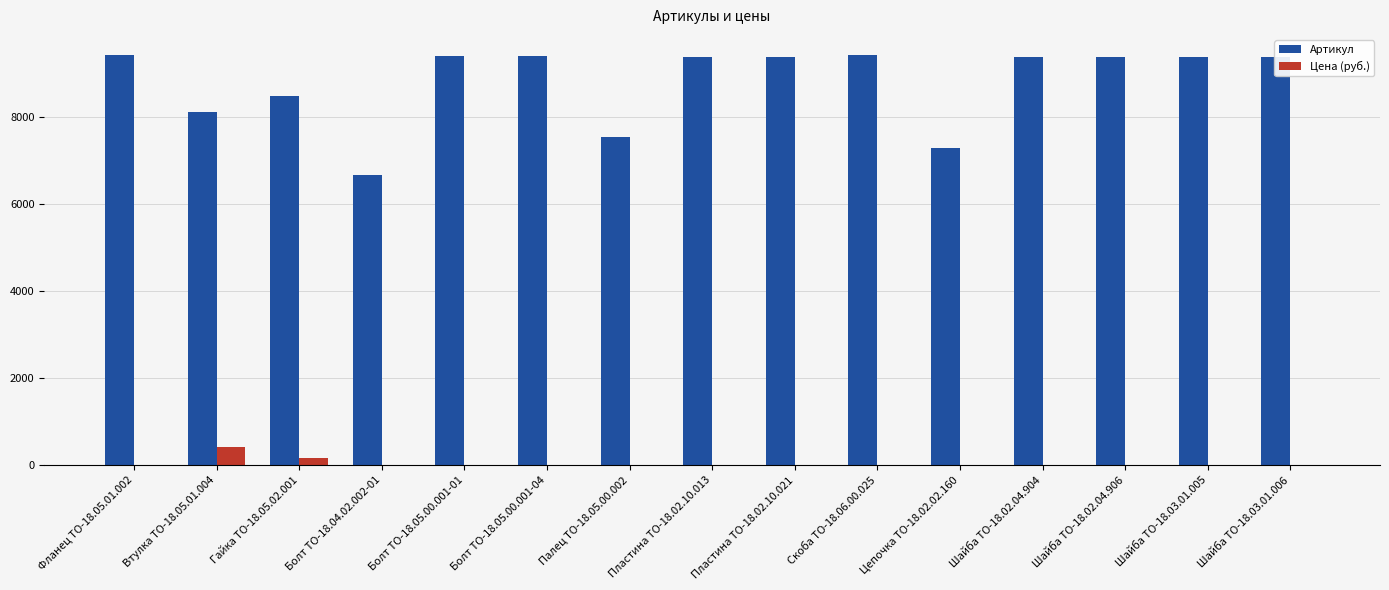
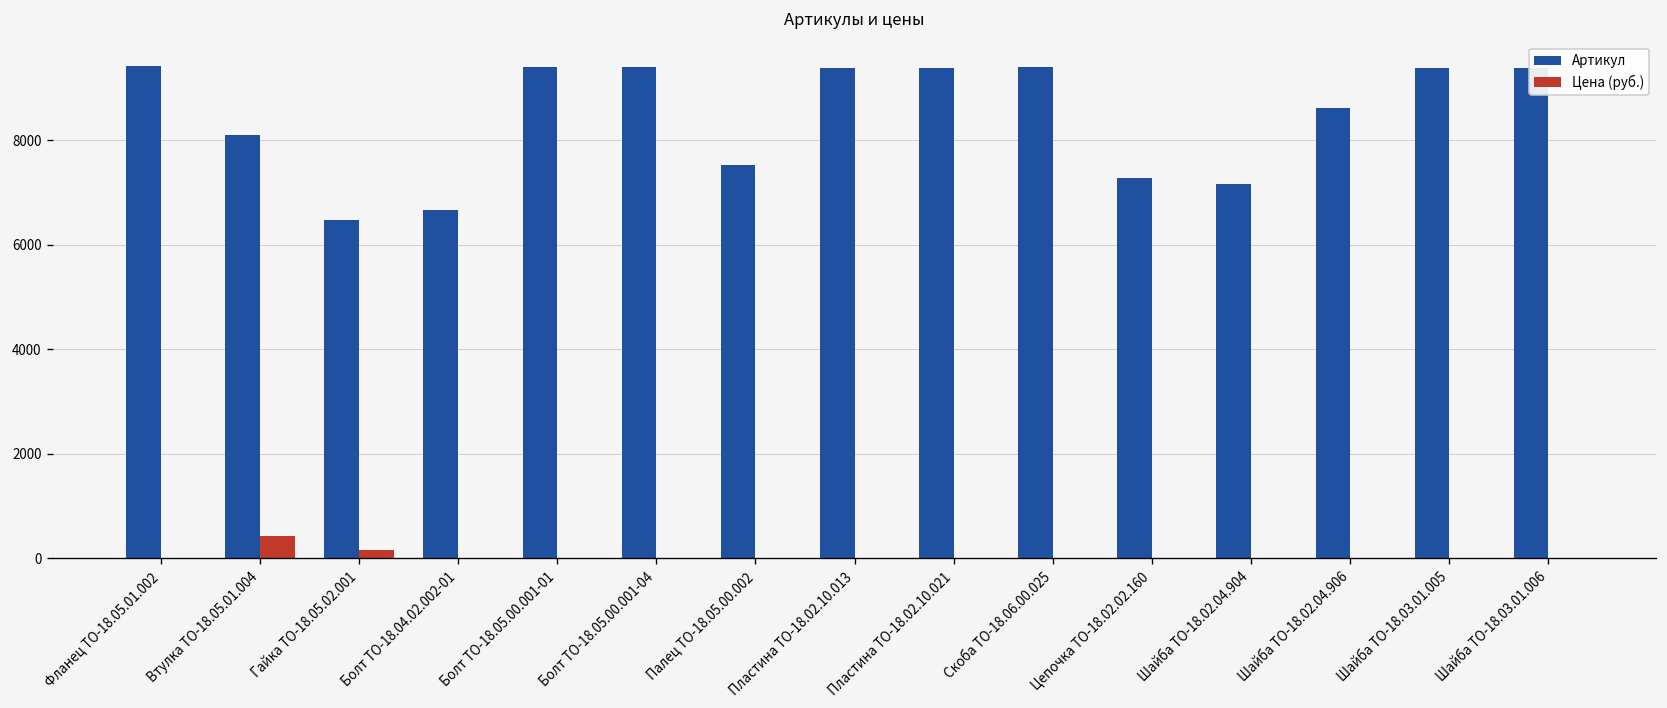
  {
    "Артикул": {
      "Фланец ТО-18.05.01.002": 9400,
      "Втулка ТО-18.05.01.004": 8100,
-     "Гайка ТО-18.05.02.001": 8500,
+     "Гайка ТО-18.05.02.001": 6500,
      "Болт ТО-18.04.02.002-01": 6700,
      "Болт ТО-18.05.00.001-01": 9400,
      "Болт ТО-18.05.00.001-04": 9400,
      "Палец ТО-18.05.00.002": 7500,
      "Пластина ТО-18.02.10.013": 9400,
      "Пластина ТО-18.02.10.021": 9400,
      "Скоба ТО-18.06.00.025": 9400,
      "Цепочка ТО-18.02.02.160": 7300,
-     "Шайба ТО-18.02.04.904": 9400,
-     "Шайба ТО-18.02.04.906": 9400,
+     "Шайба ТО-18.02.04.904": 7200,
+     "Шайба ТО-18.02.04.906": 8600,
      "Шайба ТО-18.03.01.005": 9400
    },
    "Цена (руб.)": {
      "Фланец ТО-18.05.01.002": 0,
      "Втулка ТО-18.05.01.004": 400,
      "Гайка ТО-18.05.02.001": 200,
      "Болт ТО-18.04.02.002-01": 0,
      "Болт ТО-18.05.00.001-01": 0,
      "Болт ТО-18.05.00.001-04": 0,
      "Палец ТО-18.05.00.002": 0,
      "Пластина ТО-18.02.10.013": 0,
      "Пластина ТО-18.02.10.021": 0,
      "Скоба ТО-18.06.00.025": 0,
      "Цепочка ТО-18.02.02.160": 0,
      "Шайба ТО-18.02.04.904": 0,
      "Шайба ТО-18.02.04.906": 0,
      "Шайба ТО-18.03.01.005": 0,
      "Шайба ТО-18.03.01.006": 0
    }
  }
